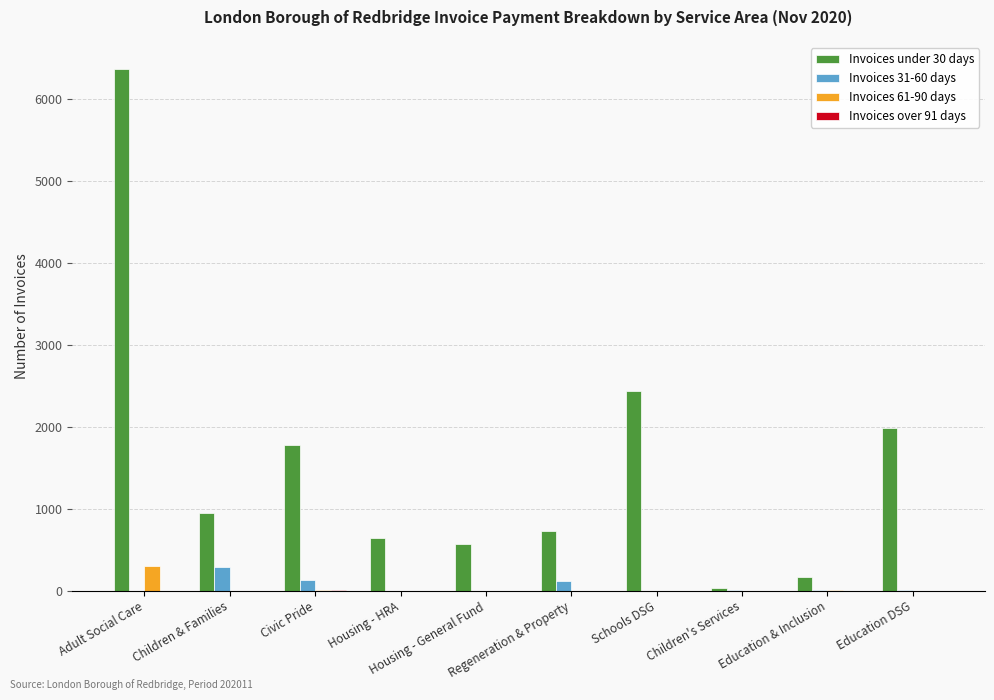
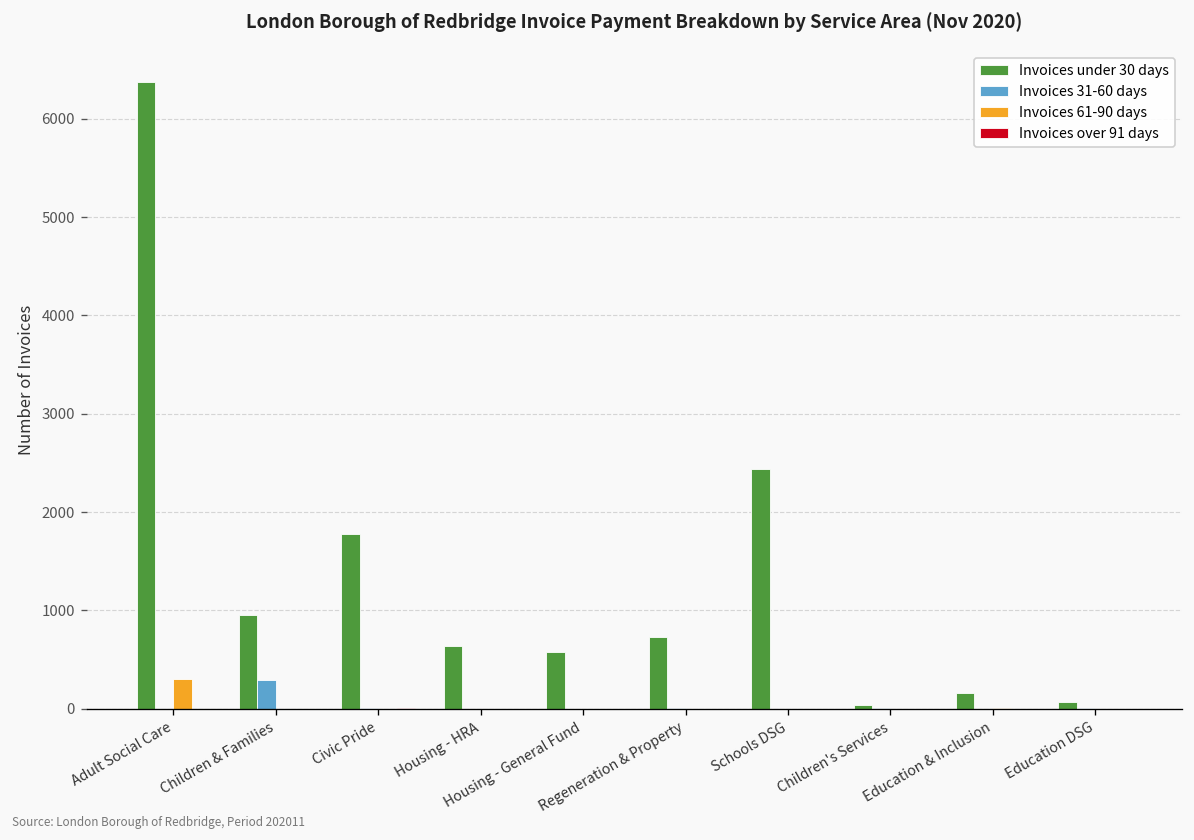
  {
    "Invoices under 30 days": {
      "Adult Social Care": 6400,
      "Children & Families": 1000,
      "Civic Pride": 1800,
      "Housing - HRA": 600,
      "Housing - General Fund": 600,
      "Regeneration & Property": 700,
      "Schools DSG": 2400,
      "Children's Services": 0,
      "Education & Inclusion": 200,
-     "Education DSG": 2000
+     "Education DSG": 100
    },
    "Invoices 31-60 days": {
      "Children & Families": 300,
-     "Civic Pride": 100,
-     "Regeneration & Property": 100,
+     "Civic Pride": 0,
+     "Regeneration & Property": 0,
      "Schools DSG": 0
    },
    "Invoices 61-90 days": {
      "Adult Social Care": 300,
      "Housing - HRA": 0,
      "Regeneration & Property": 0,
      "Children's Services": 0,
      "Education DSG": 0
    },
    "Invoices over 91 days": {
      "Adult Social Care": 0,
      "Children & Families": 0,
      "Housing - HRA": 0,
      "Regeneration & Property": 0,
      "Schools DSG": 0,
      "Education DSG": 0
    }
  }
